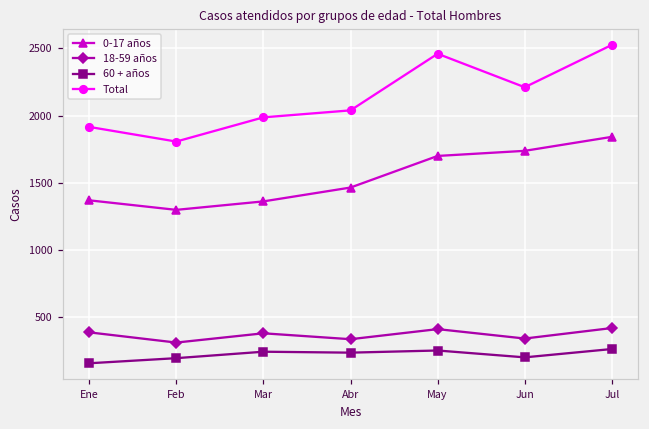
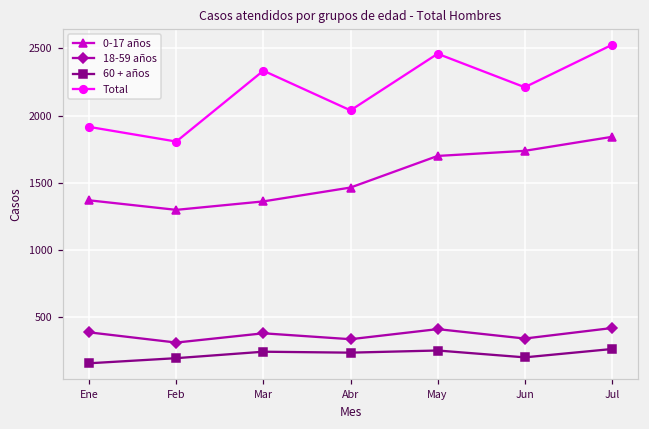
  {
    "Total": {
      "Ene": 1920,
      "Feb": 1810,
-     "Mar": 1990,
+     "Mar": 2330,
      "Abr": 2040,
      "May": 2460,
      "Jun": 2210,
      "Jul": 2530
    }
  }
